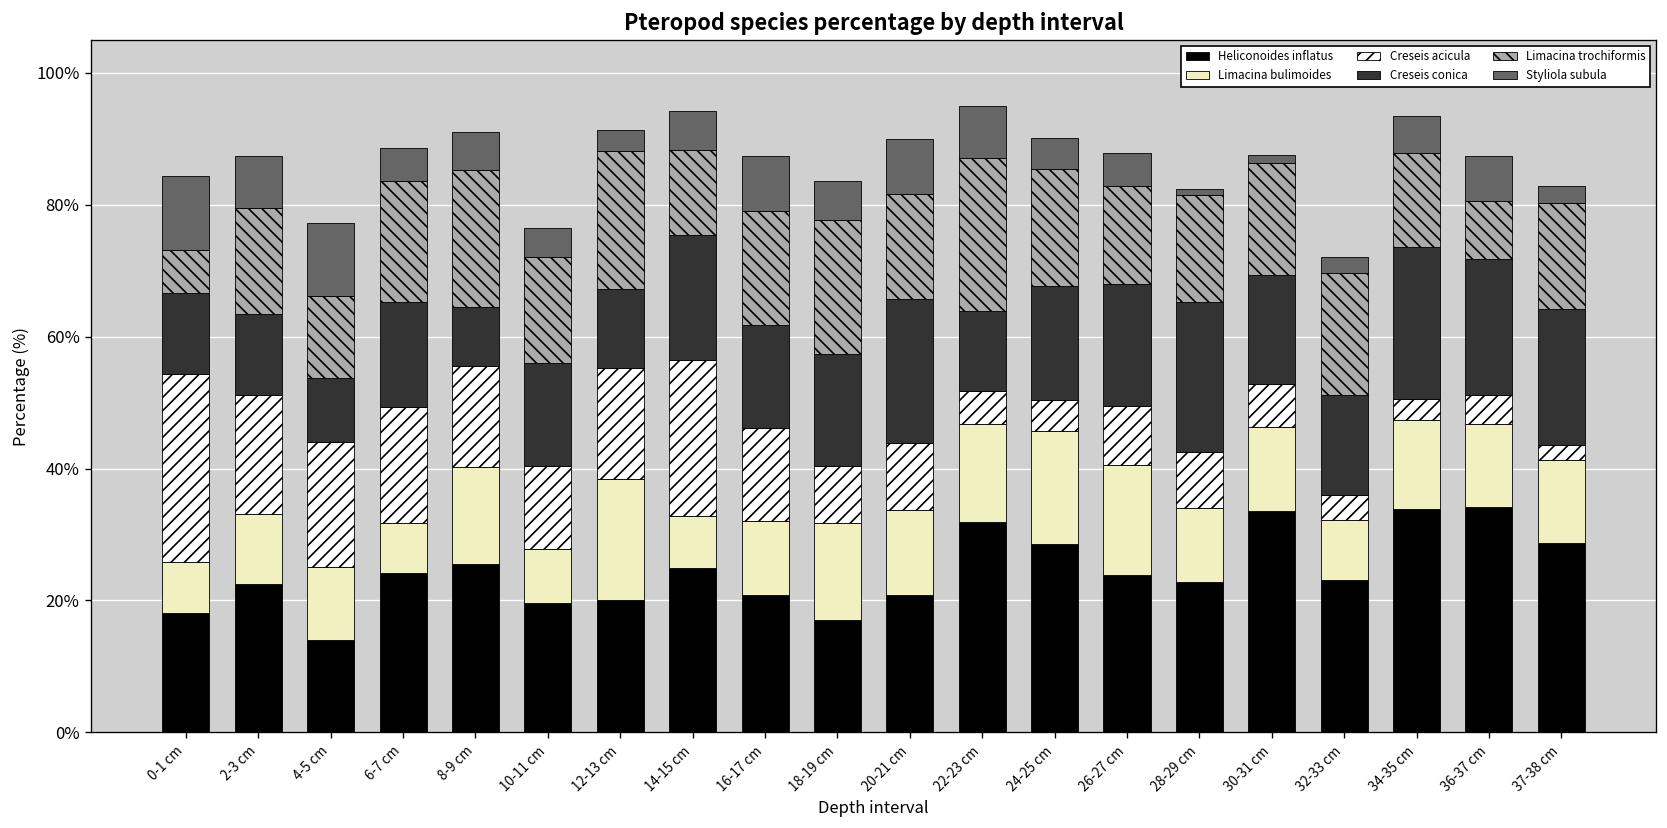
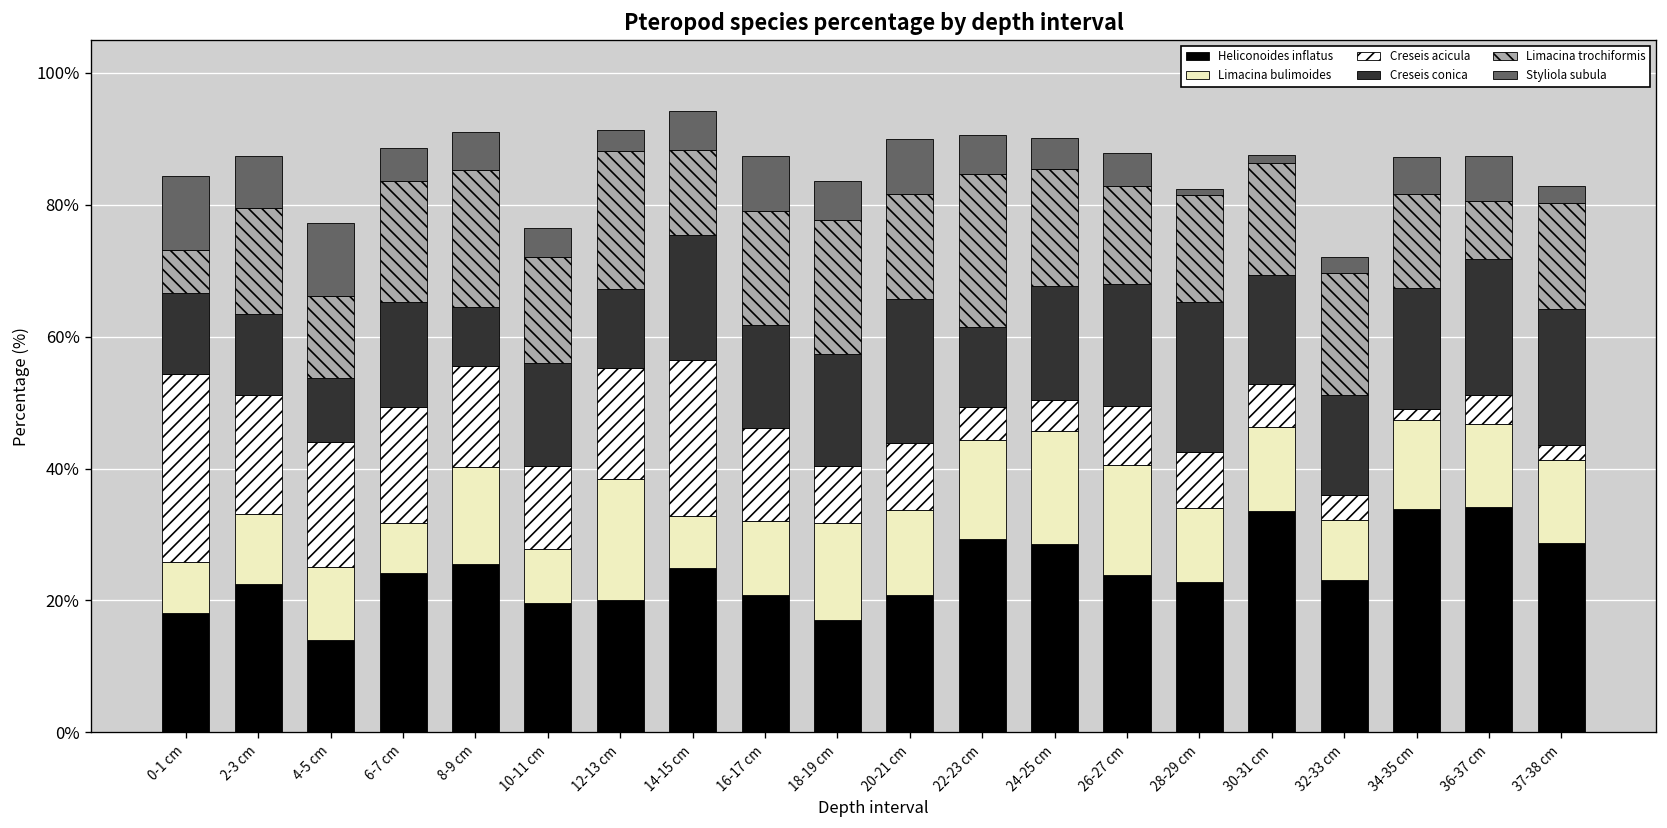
  {
    "Heliconoides inflatus": {
      "0-1 cm": "18%",
      "2-3 cm": "22%",
      "4-5 cm": "14%",
      "6-7 cm": "24%",
      "8-9 cm": "25%",
      "10-11 cm": "20%",
      "12-13 cm": "20%",
      "14-15 cm": "25%",
      "16-17 cm": "21%",
      "18-19 cm": "17%",
      "20-21 cm": "21%",
-     "22-23 cm": "32%",
+     "22-23 cm": "29%",
      "24-25 cm": "29%",
      "26-27 cm": "24%",
      "28-29 cm": "23%",
      "30-31 cm": "34%",
      "32-33 cm": "23%",
      "34-35 cm": "34%",
      "36-37 cm": "34%",
      "37-38 cm": "29%"
    },
    "Limacina bulimoides": {
      "0-1 cm": "8%",
      "2-3 cm": "11%",
      "4-5 cm": "11%",
      "6-7 cm": "8%",
      "8-9 cm": "15%",
      "10-11 cm": "8%",
      "12-13 cm": "18%",
      "14-15 cm": "8%",
      "16-17 cm": "11%",
      "18-19 cm": "15%",
      "20-21 cm": "13%",
      "22-23 cm": "15%",
      "24-25 cm": "17%",
      "26-27 cm": "17%",
      "28-29 cm": "11%",
      "30-31 cm": "13%",
      "32-33 cm": "9%",
      "34-35 cm": "13%",
      "36-37 cm": "13%",
      "37-38 cm": "13%"
    },
    "Creseis acicula": {
      "0-1 cm": "29%",
      "2-3 cm": "18%",
      "4-5 cm": "19%",
      "6-7 cm": "18%",
      "8-9 cm": "15%",
      "10-11 cm": "13%",
      "12-13 cm": "17%",
      "14-15 cm": "24%",
      "16-17 cm": "14%",
      "18-19 cm": "9%",
      "20-21 cm": "10%",
      "22-23 cm": "5%",
      "24-25 cm": "5%",
      "26-27 cm": "9%",
      "28-29 cm": "8%",
      "30-31 cm": "7%",
      "32-33 cm": "4%",
-     "34-35 cm": "3%",
+     "34-35 cm": "2%",
      "36-37 cm": "4%",
      "37-38 cm": "2%"
    },
    "Creseis conica": {
      "0-1 cm": "12%",
      "2-3 cm": "12%",
      "4-5 cm": "10%",
      "6-7 cm": "16%",
      "8-9 cm": "9%",
      "10-11 cm": "16%",
      "12-13 cm": "12%",
      "14-15 cm": "19%",
      "16-17 cm": "16%",
      "18-19 cm": "17%",
      "20-21 cm": "22%",
      "22-23 cm": "12%",
      "24-25 cm": "17%",
      "26-27 cm": "18%",
      "28-29 cm": "23%",
      "30-31 cm": "17%",
      "32-33 cm": "15%",
-     "34-35 cm": "23%",
+     "34-35 cm": "18%",
      "36-37 cm": "21%",
      "37-38 cm": "21%"
    },
    "Limacina trochiformis": {
      "0-1 cm": "7%",
      "2-3 cm": "16%",
      "4-5 cm": "13%",
      "6-7 cm": "18%",
      "8-9 cm": "21%",
      "10-11 cm": "16%",
      "12-13 cm": "21%",
      "14-15 cm": "13%",
      "16-17 cm": "17%",
      "18-19 cm": "20%",
      "20-21 cm": "16%",
      "22-23 cm": "23%",
      "24-25 cm": "18%",
      "26-27 cm": "15%",
      "28-29 cm": "16%",
      "30-31 cm": "17%",
      "32-33 cm": "18%",
      "34-35 cm": "14%",
      "36-37 cm": "9%",
      "37-38 cm": "16%"
    },
    "Styliola subula": {
      "0-1 cm": "11%",
      "2-3 cm": "8%",
      "4-5 cm": "11%",
      "6-7 cm": "5%",
      "8-9 cm": "6%",
      "10-11 cm": "4%",
      "12-13 cm": "3%",
      "14-15 cm": "6%",
      "16-17 cm": "8%",
      "18-19 cm": "6%",
      "20-21 cm": "8%",
-     "22-23 cm": "8%",
+     "22-23 cm": "6%",
      "24-25 cm": "5%",
      "26-27 cm": "5%",
      "28-29 cm": "1%",
      "30-31 cm": "1%",
      "32-33 cm": "2%",
      "34-35 cm": "6%",
      "36-37 cm": "7%",
      "37-38 cm": "3%"
    }
  }
